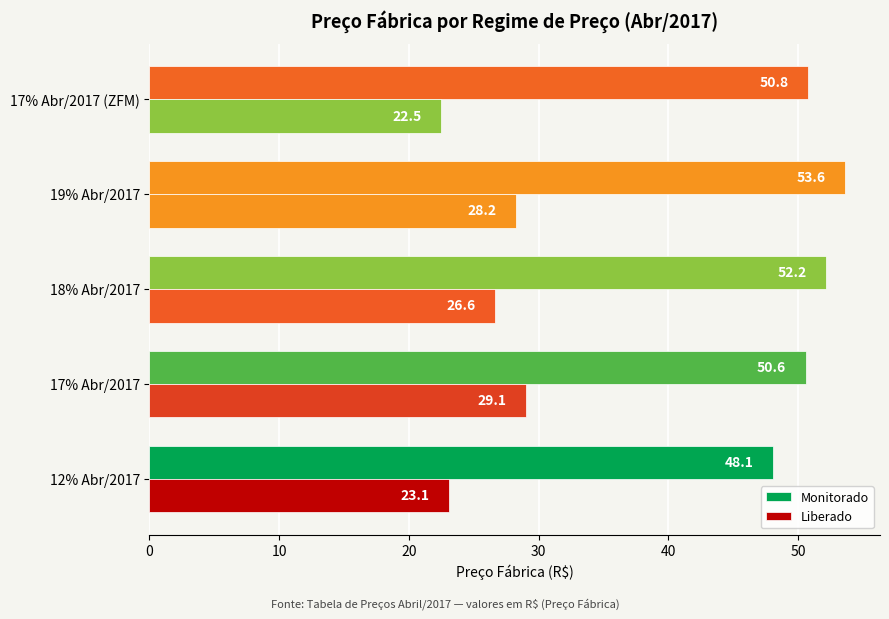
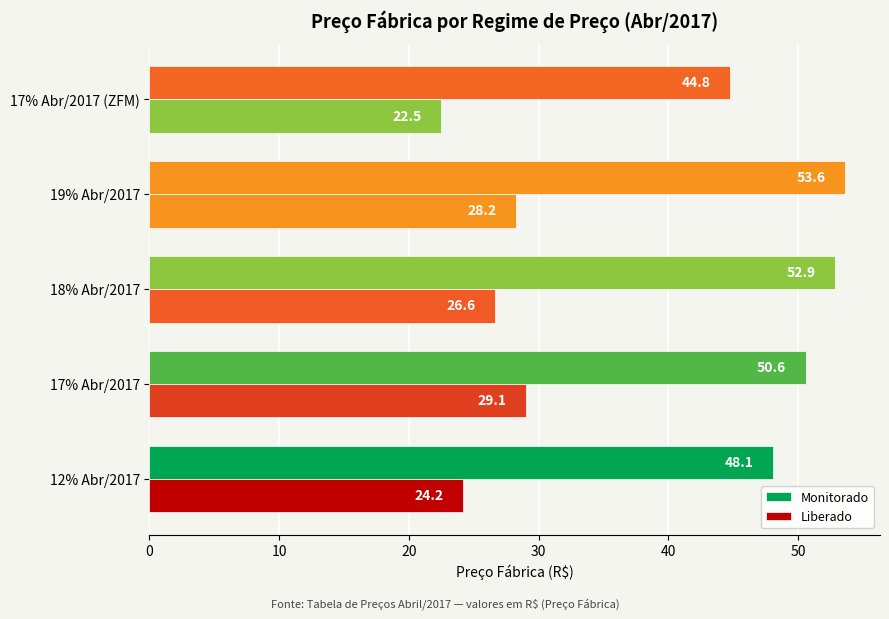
  {
    "Monitorado": {
-     "17% Abr/2017 (ZFM)": 50.8,
+     "17% Abr/2017 (ZFM)": 44.8,
      "19% Abr/2017": 53.6,
-     "18% Abr/2017": 52.2,
+     "18% Abr/2017": 52.9,
      "17% Abr/2017": 50.6,
      "12% Abr/2017": 48.1
    },
    "Liberado": {
      "17% Abr/2017 (ZFM)": 22.5,
      "19% Abr/2017": 28.2,
      "18% Abr/2017": 26.6,
      "17% Abr/2017": 29.1,
-     "12% Abr/2017": 23.1
+     "12% Abr/2017": 24.2
    }
  }
